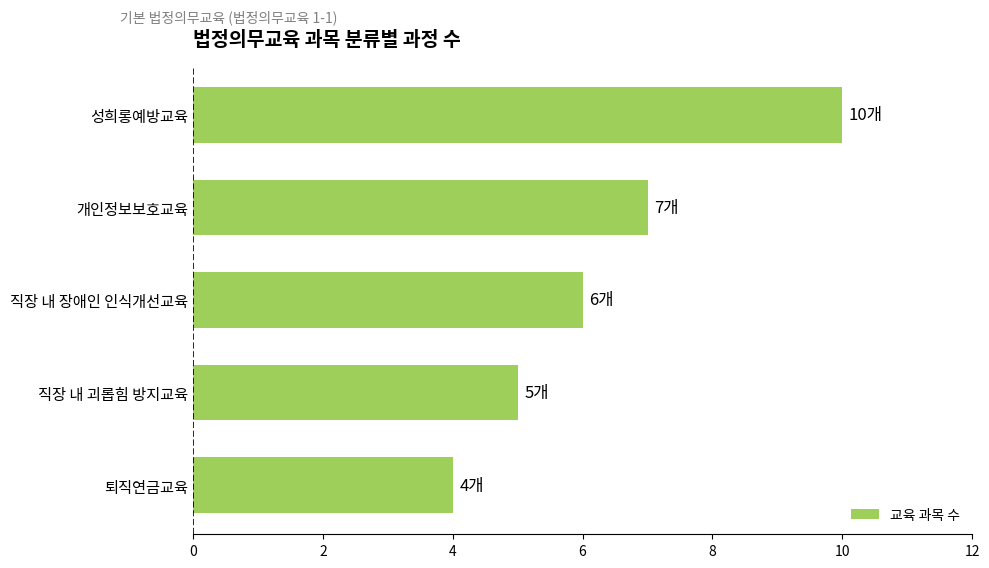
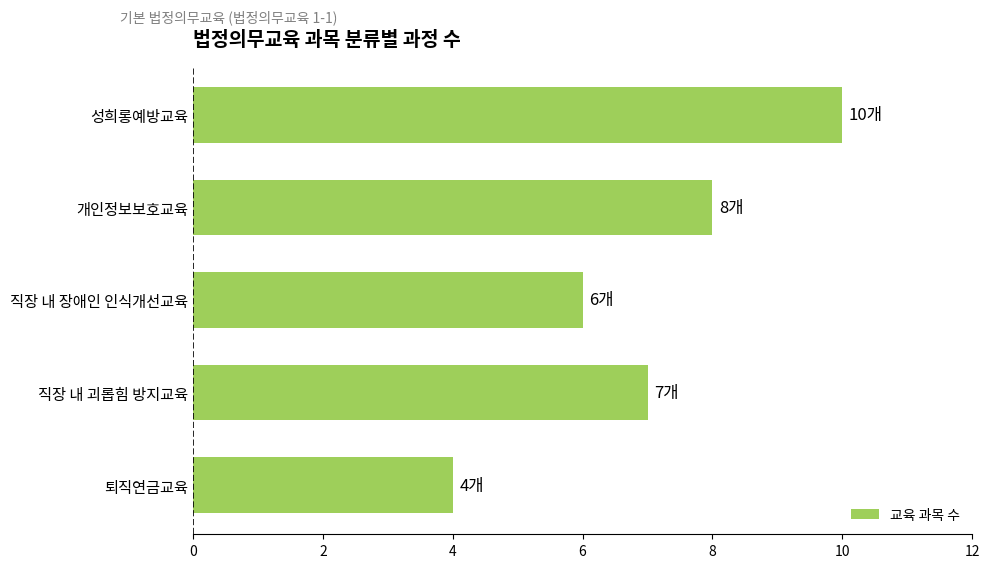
  {
    "성희롱예방교육": "10개",
-   "개인정보보호교육": "7개",
+   "개인정보보호교육": "8개",
    "직장 내 장애인 인식개선교육": "6개",
-   "직장 내 괴롭힘 방지교육": "5개",
+   "직장 내 괴롭힘 방지교육": "7개",
    "퇴직연금교육": "4개"
  }
